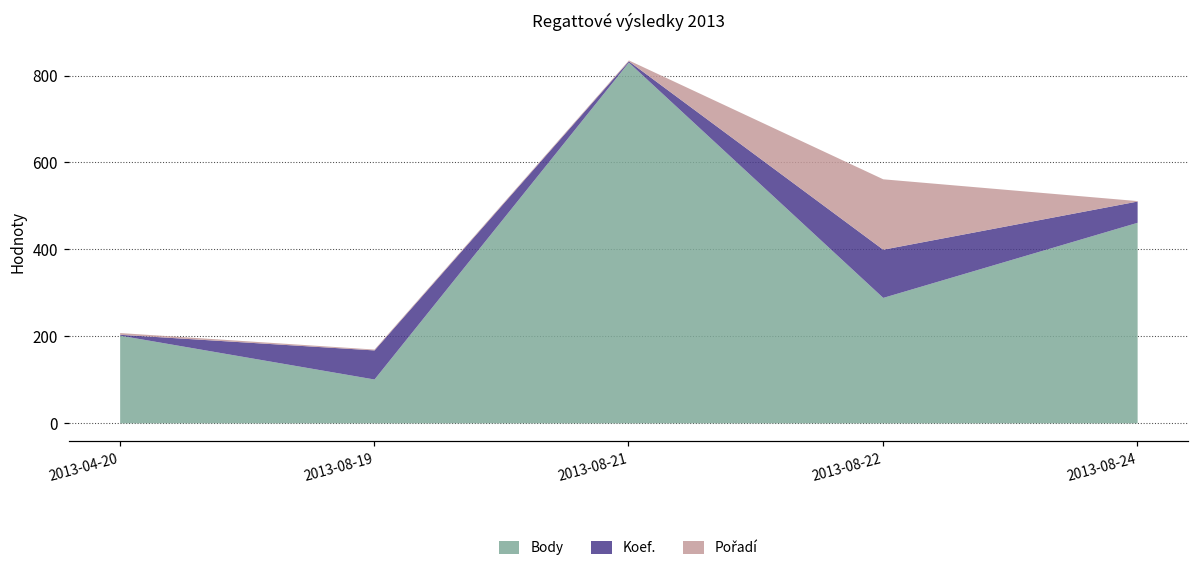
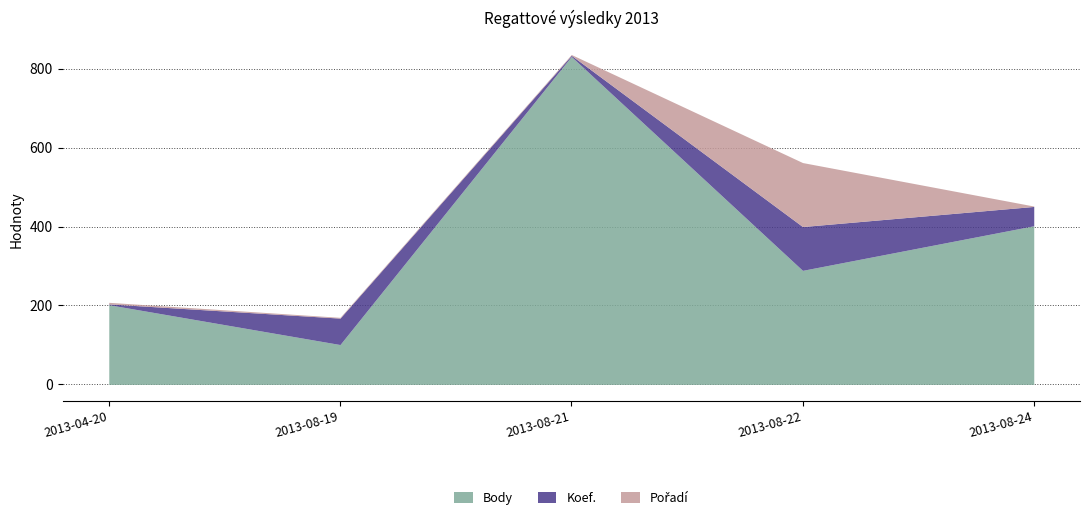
  {
    "Body": {
      "2013-08-19": 100,
      "2013-08-22": 290,
-     "2013-08-24": 460
+     "2013-08-24": 400
    },
    "Koef.": {
      "2013-08-22": 110
    },
    "Pořadí": {
      "2013-08-22": 160
    }
  }
